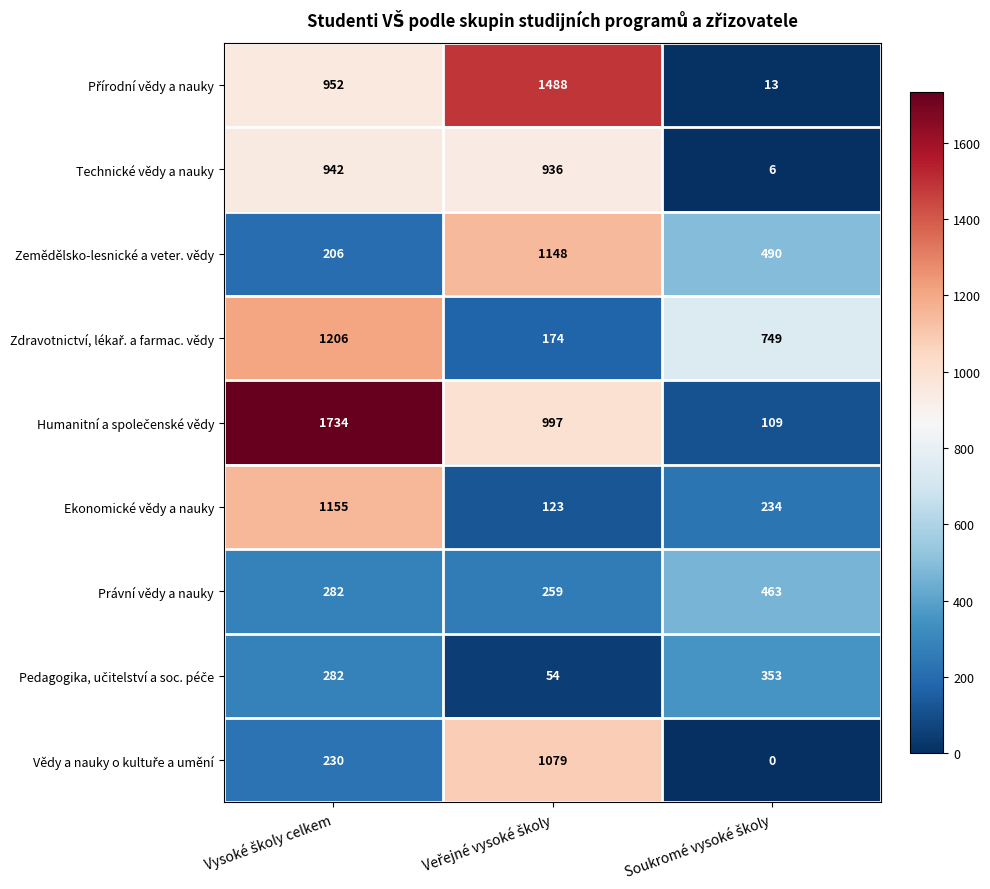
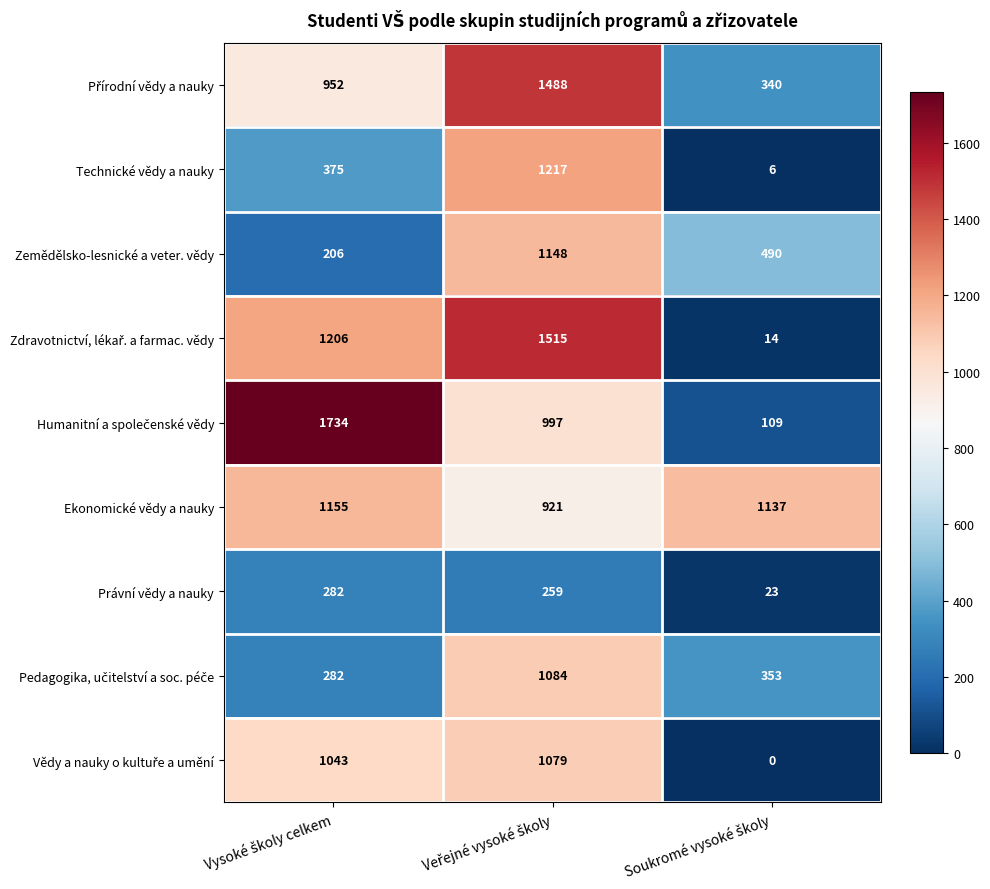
  {
    "Přírodní vědy a nauky": {
      "Vysoké školy celkem": 952,
      "Veřejné vysoké školy": 1488,
-     "Soukromé vysoké školy": 13
+     "Soukromé vysoké školy": 340
    },
    "Technické vědy a nauky": {
-     "Vysoké školy celkem": 942,
-     "Veřejné vysoké školy": 936,
+     "Vysoké školy celkem": 375,
+     "Veřejné vysoké školy": 1217,
      "Soukromé vysoké školy": 6
    },
    "Zemědělsko-lesnické a veter. vědy": {
      "Vysoké školy celkem": 206,
      "Veřejné vysoké školy": 1148,
      "Soukromé vysoké školy": 490
    },
    "Zdravotnictví, lékař. a farmac. vědy": {
      "Vysoké školy celkem": 1206,
-     "Veřejné vysoké školy": 174,
-     "Soukromé vysoké školy": 749
+     "Veřejné vysoké školy": 1515,
+     "Soukromé vysoké školy": 14
    },
    "Humanitní a společenské vědy": {
      "Vysoké školy celkem": 1734,
      "Veřejné vysoké školy": 997,
      "Soukromé vysoké školy": 109
    },
    "Ekonomické vědy a nauky": {
      "Vysoké školy celkem": 1155,
-     "Veřejné vysoké školy": 123,
-     "Soukromé vysoké školy": 234
+     "Veřejné vysoké školy": 921,
+     "Soukromé vysoké školy": 1137
    },
    "Právní vědy a nauky": {
      "Vysoké školy celkem": 282,
      "Veřejné vysoké školy": 259,
-     "Soukromé vysoké školy": 463
+     "Soukromé vysoké školy": 23
    },
    "Pedagogika, učitelství a soc. péče": {
      "Vysoké školy celkem": 282,
-     "Veřejné vysoké školy": 54,
+     "Veřejné vysoké školy": 1084,
      "Soukromé vysoké školy": 353
    },
    "Vědy a nauky o kultuře a umění": {
-     "Vysoké školy celkem": 230,
+     "Vysoké školy celkem": 1043,
      "Veřejné vysoké školy": 1079,
      "Soukromé vysoké školy": 0
    }
  }
